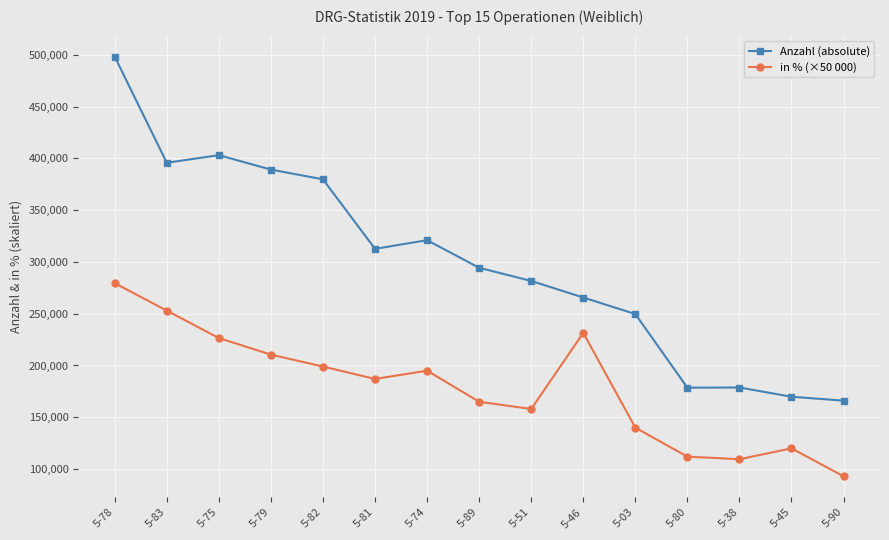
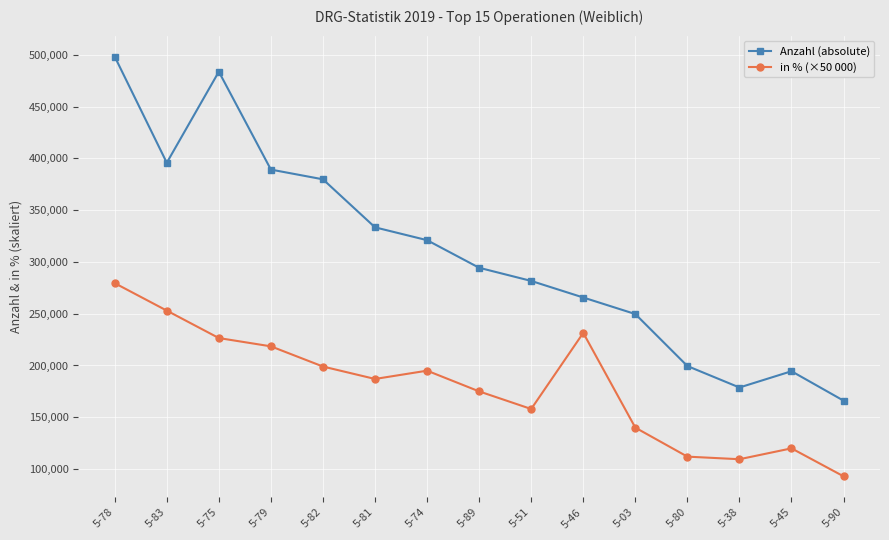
  {
    "Anzahl (absolute)": {
      "5-78": "498,000",
      "5-83": "396,000",
-     "5-75": "403,000",
+     "5-75": "484,000",
      "5-79": "389,000",
      "5-82": "380,000",
-     "5-81": "313,000",
+     "5-81": "333,000",
      "5-74": "321,000",
      "5-89": "294,000",
      "5-51": "282,000",
      "5-46": "266,000",
      "5-03": "250,000",
-     "5-80": "179,000",
+     "5-80": "199,000",
      "5-38": "179,000",
-     "5-45": "170,000",
+     "5-45": "194,000",
      "5-90": "166,000"
    },
    "in % (×50 000)": {
      "5-78": "280,000",
      "5-83": "253,000",
      "5-75": "227,000",
-     "5-79": "211,000",
+     "5-79": "219,000",
      "5-82": "199,000",
      "5-81": "187,000",
      "5-74": "195,000",
-     "5-89": "165,000",
+     "5-89": "175,000",
      "5-51": "158,000",
      "5-46": "232,000",
      "5-03": "140,000",
      "5-80": "112,000",
      "5-38": "110,000",
      "5-45": "120,000",
      "5-90": "93,000"
    }
  }
